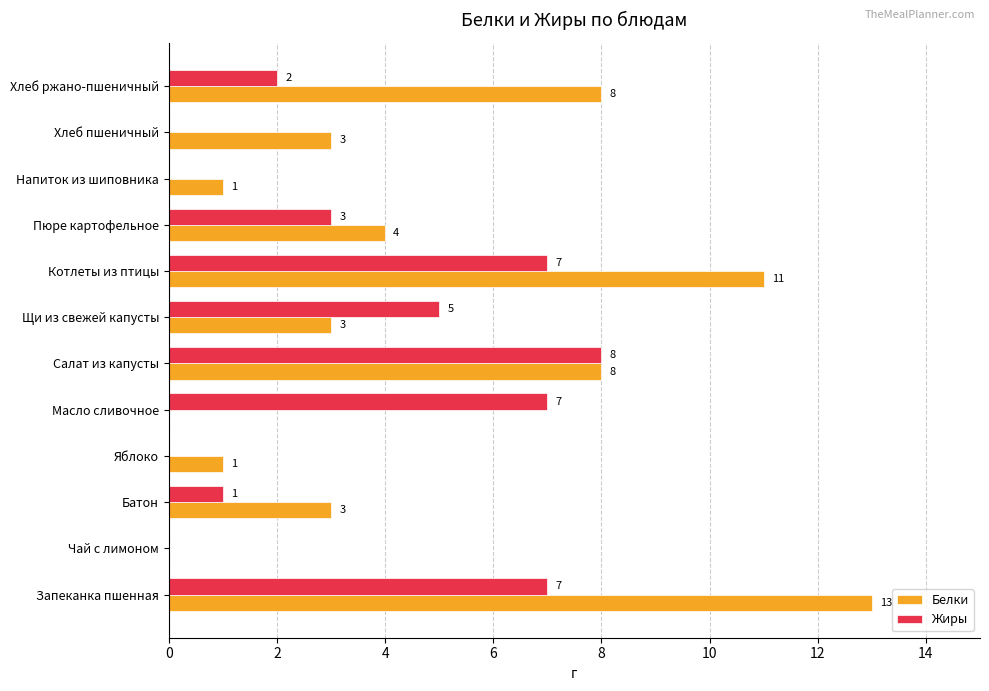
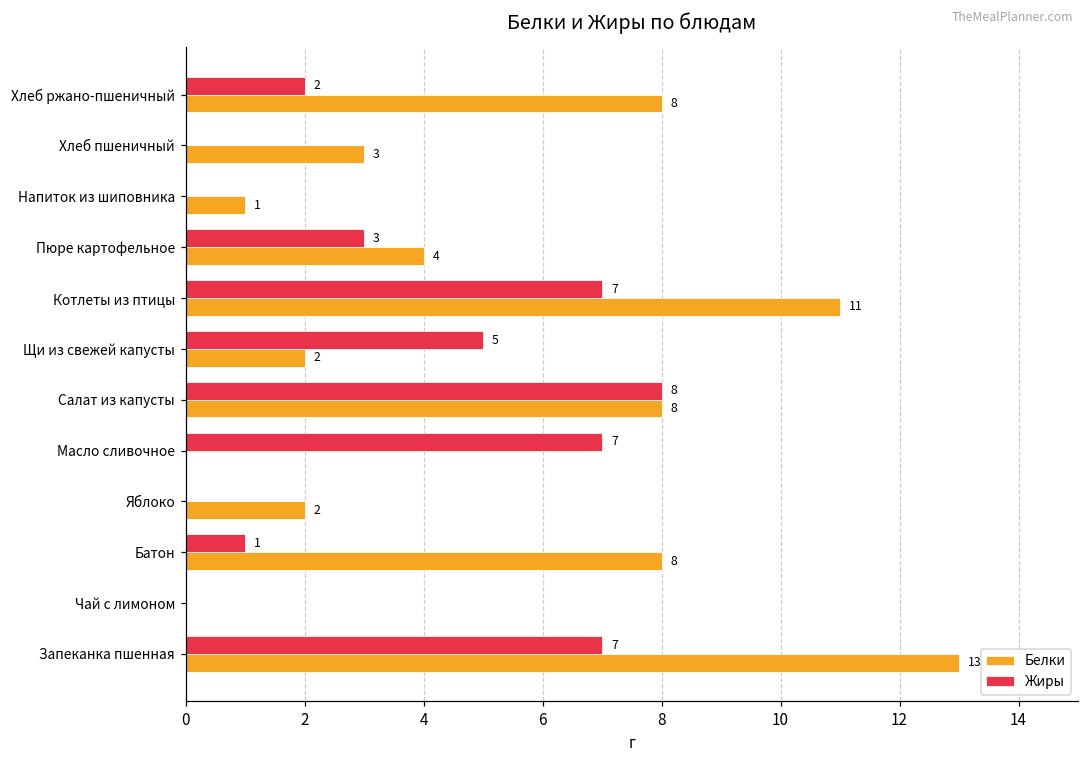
  {
    "Белки": {
      "Хлеб ржано-пшеничный": 8,
      "Хлеб пшеничный": 3,
      "Напиток из шиповника": 1,
      "Пюре картофельное": 4,
      "Котлеты из птицы": 11,
-     "Щи из свежей капусты": 3,
+     "Щи из свежей капусты": 2,
      "Салат из капусты": 8,
-     "Яблоко": 1,
-     "Батон": 3
+     "Яблоко": 2,
+     "Батон": 8
    },
    "Жиры": {
      "Хлеб ржано-пшеничный": 2,
      "Пюре картофельное": 3,
      "Котлеты из птицы": 7,
      "Щи из свежей капусты": 5,
      "Салат из капусты": 8,
      "Масло сливочное": 7,
      "Батон": 1,
      "Запеканка пшенная": 7
    }
  }
